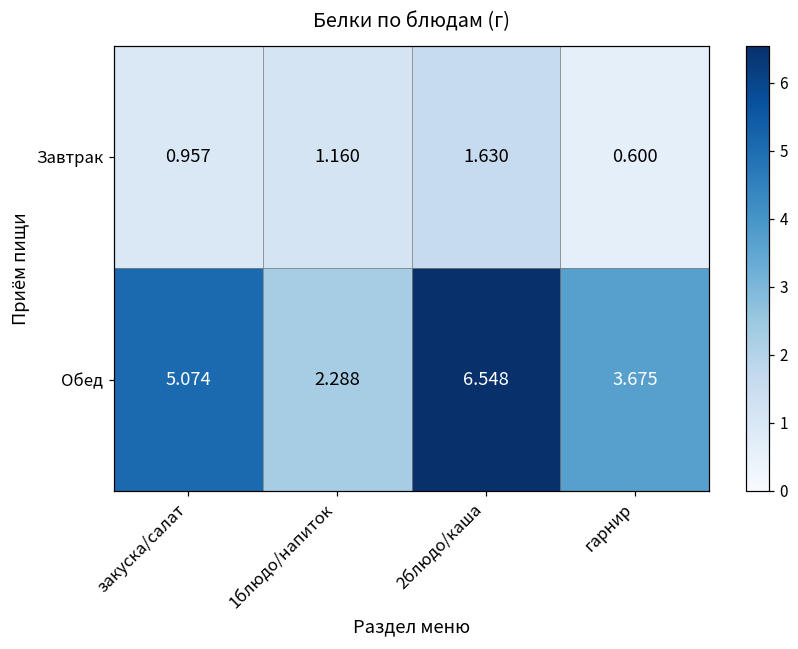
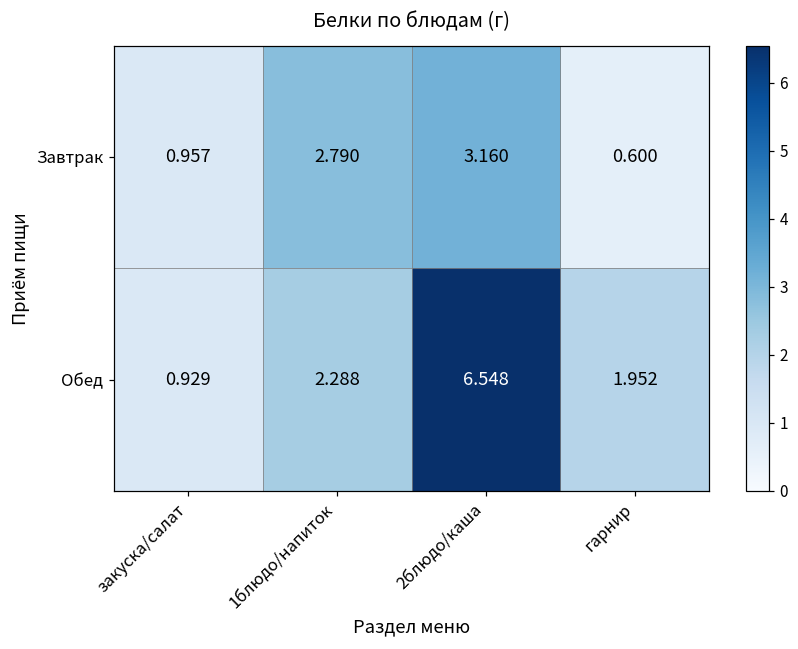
  {
    "Завтрак": {
      "закуска/салат": 0.957,
-     "1блюдо/напиток": 1.160,
-     "2блюдо/каша": 1.630,
+     "1блюдо/напиток": 2.790,
+     "2блюдо/каша": 3.160,
      "гарнир": 0.600
    },
    "Обед": {
-     "закуска/салат": 5.074,
+     "закуска/салат": 0.929,
      "1блюдо/напиток": 2.288,
      "2блюдо/каша": 6.548,
-     "гарнир": 3.675
+     "гарнир": 1.952
    }
  }
